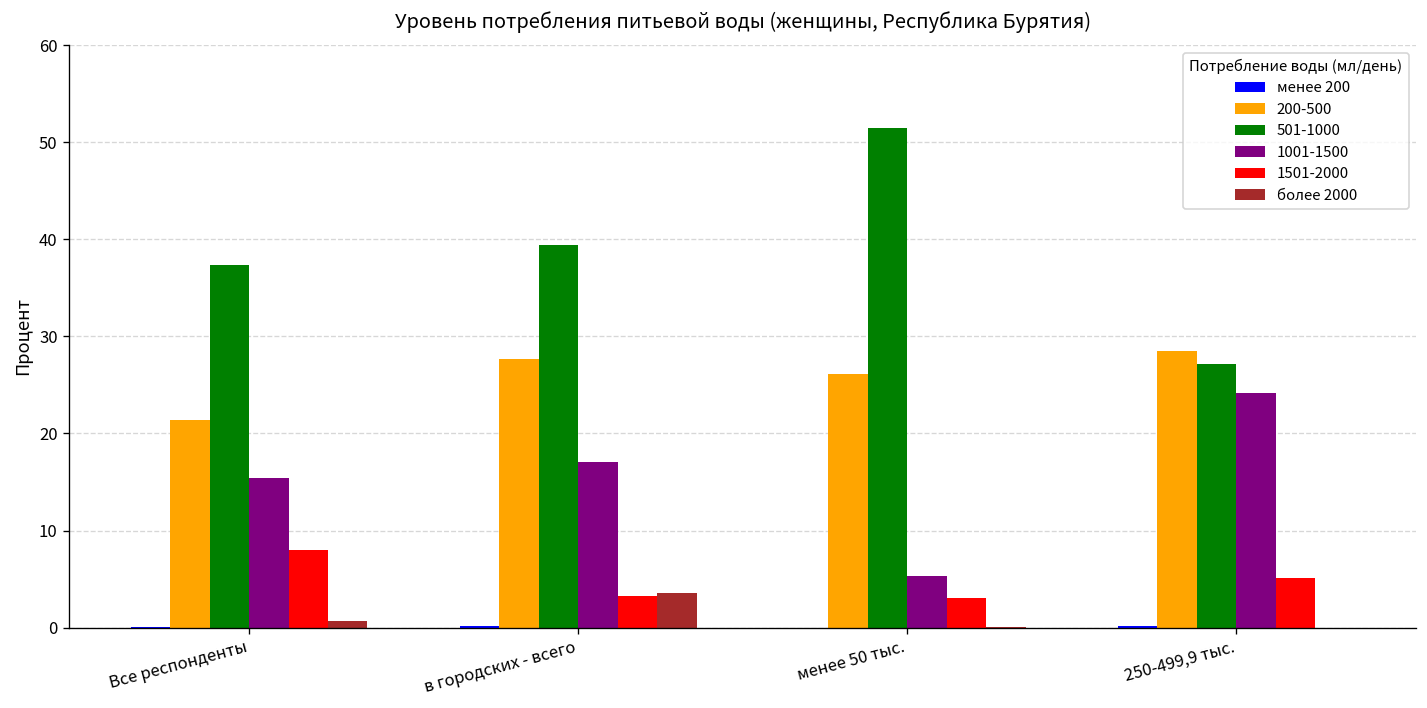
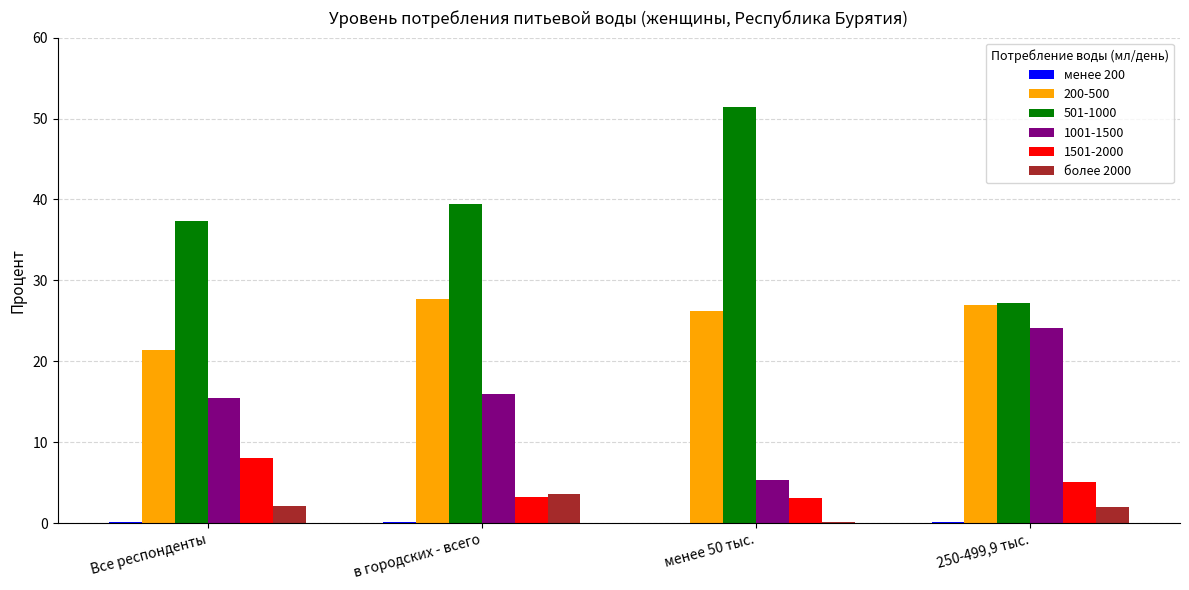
  {
    "менее 200": {
      "менее 50 тыс.": 0
    },
    "200-500": {
      "Все респонденты": 21,
      "в городских - всего": 28,
      "менее 50 тыс.": 26,
-     "250-499,9 тыс.": 29
+     "250-499,9 тыс.": 27
    },
    "501-1000": {
      "Все респонденты": 37,
      "в городских - всего": 39,
      "менее 50 тыс.": 51,
      "250-499,9 тыс.": 27
    },
    "1001-1500": {
      "Все респонденты": 15,
-     "в городских - всего": 17,
+     "в городских - всего": 16,
      "менее 50 тыс.": 5,
      "250-499,9 тыс.": 24
    },
    "1501-2000": {
      "Все респонденты": 8,
      "в городских - всего": 3,
      "менее 50 тыс.": 3,
      "250-499,9 тыс.": 5
    },
    "более 2000": {
-     "Все респонденты": 1,
+     "Все респонденты": 2,
      "в городских - всего": 4,
-     "250-499,9 тыс.": 0
+     "250-499,9 тыс.": 2
    }
  }
